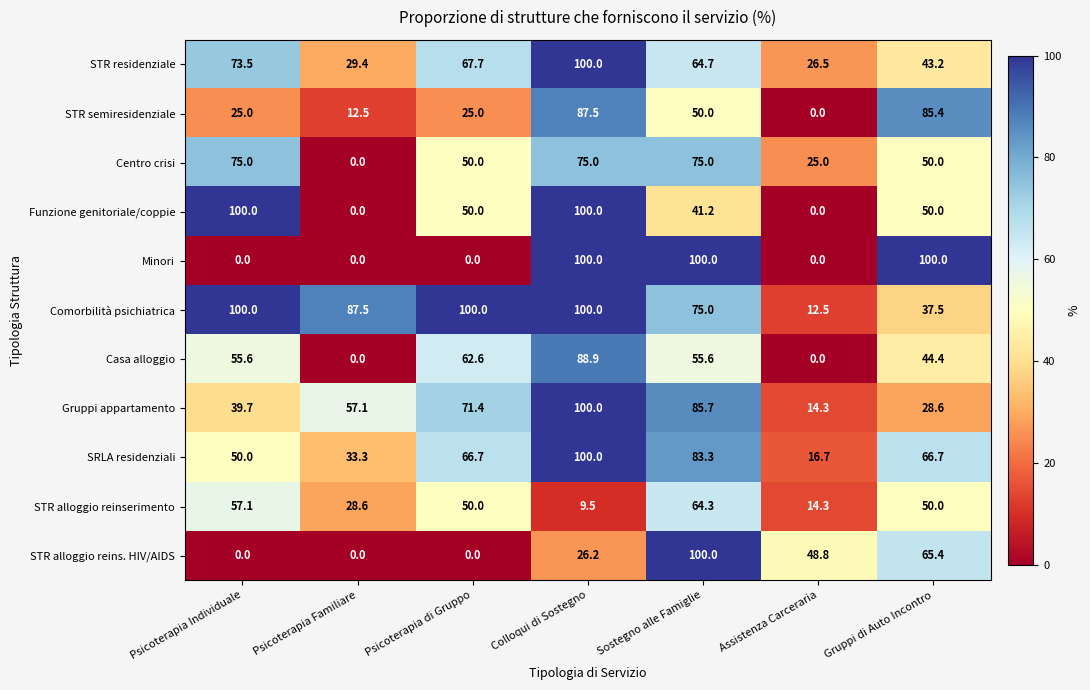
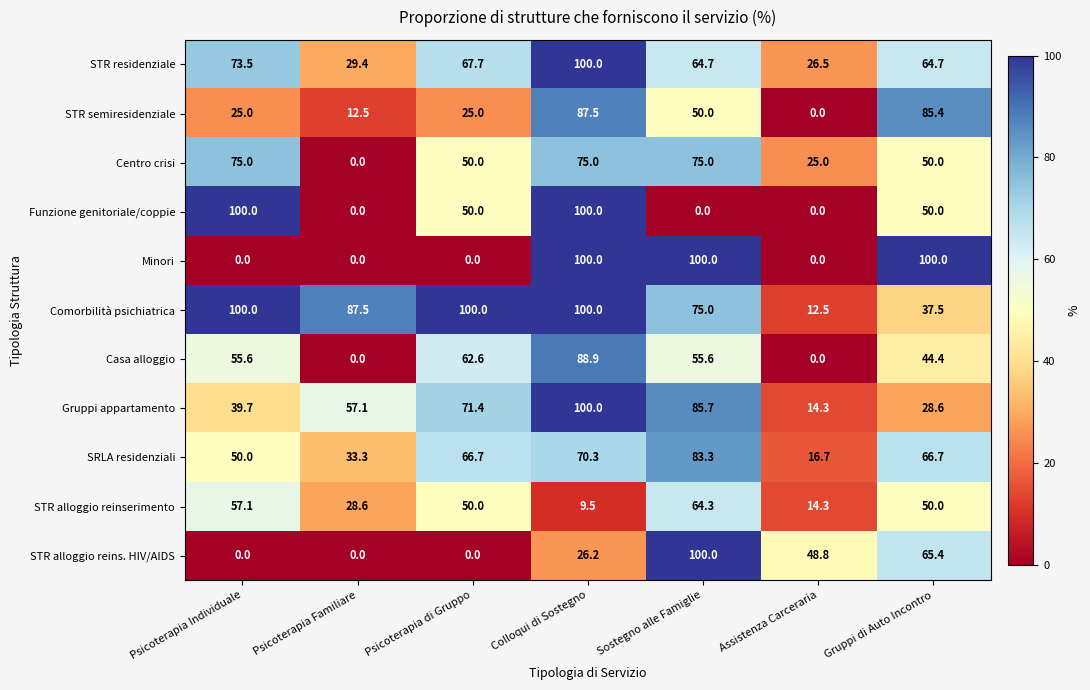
  {
    "STR residenziale": {
      "Psicoterapia Individuale": 73.5,
      "Psicoterapia Familiare": 29.4,
      "Psicoterapia di Gruppo": 67.7,
      "Colloqui di Sostegno": 100.0,
      "Sostegno alle Famiglie": 64.7,
      "Assistenza Carceraria": 26.5,
-     "Gruppi di Auto Incontro": 43.2
+     "Gruppi di Auto Incontro": 64.7
    },
    "STR semiresidenziale": {
      "Psicoterapia Individuale": 25.0,
      "Psicoterapia Familiare": 12.5,
      "Psicoterapia di Gruppo": 25.0,
      "Colloqui di Sostegno": 87.5,
      "Sostegno alle Famiglie": 50.0,
      "Assistenza Carceraria": 0.0,
      "Gruppi di Auto Incontro": 85.4
    },
    "Centro crisi": {
      "Psicoterapia Individuale": 75.0,
      "Psicoterapia Familiare": 0.0,
      "Psicoterapia di Gruppo": 50.0,
      "Colloqui di Sostegno": 75.0,
      "Sostegno alle Famiglie": 75.0,
      "Assistenza Carceraria": 25.0,
      "Gruppi di Auto Incontro": 50.0
    },
    "Funzione genitoriale/coppie": {
      "Psicoterapia Individuale": 100.0,
      "Psicoterapia Familiare": 0.0,
      "Psicoterapia di Gruppo": 50.0,
      "Colloqui di Sostegno": 100.0,
-     "Sostegno alle Famiglie": 41.2,
+     "Sostegno alle Famiglie": 0.0,
      "Assistenza Carceraria": 0.0,
      "Gruppi di Auto Incontro": 50.0
    },
    "Minori": {
      "Psicoterapia Individuale": 0.0,
      "Psicoterapia Familiare": 0.0,
      "Psicoterapia di Gruppo": 0.0,
      "Colloqui di Sostegno": 100.0,
      "Sostegno alle Famiglie": 100.0,
      "Assistenza Carceraria": 0.0,
      "Gruppi di Auto Incontro": 100.0
    },
    "Comorbilità psichiatrica": {
      "Psicoterapia Individuale": 100.0,
      "Psicoterapia Familiare": 87.5,
      "Psicoterapia di Gruppo": 100.0,
      "Colloqui di Sostegno": 100.0,
      "Sostegno alle Famiglie": 75.0,
      "Assistenza Carceraria": 12.5,
      "Gruppi di Auto Incontro": 37.5
    },
    "Casa alloggio": {
      "Psicoterapia Individuale": 55.6,
      "Psicoterapia Familiare": 0.0,
      "Psicoterapia di Gruppo": 62.6,
      "Colloqui di Sostegno": 88.9,
      "Sostegno alle Famiglie": 55.6,
      "Assistenza Carceraria": 0.0,
      "Gruppi di Auto Incontro": 44.4
    },
    "Gruppi appartamento": {
      "Psicoterapia Individuale": 39.7,
      "Psicoterapia Familiare": 57.1,
      "Psicoterapia di Gruppo": 71.4,
      "Colloqui di Sostegno": 100.0,
      "Sostegno alle Famiglie": 85.7,
      "Assistenza Carceraria": 14.3,
      "Gruppi di Auto Incontro": 28.6
    },
    "SRLA residenziali": {
      "Psicoterapia Individuale": 50.0,
      "Psicoterapia Familiare": 33.3,
      "Psicoterapia di Gruppo": 66.7,
-     "Colloqui di Sostegno": 100.0,
+     "Colloqui di Sostegno": 70.3,
      "Sostegno alle Famiglie": 83.3,
      "Assistenza Carceraria": 16.7,
      "Gruppi di Auto Incontro": 66.7
    },
    "STR alloggio reinserimento": {
      "Psicoterapia Individuale": 57.1,
      "Psicoterapia Familiare": 28.6,
      "Psicoterapia di Gruppo": 50.0,
      "Colloqui di Sostegno": 9.5,
      "Sostegno alle Famiglie": 64.3,
      "Assistenza Carceraria": 14.3,
      "Gruppi di Auto Incontro": 50.0
    },
    "STR alloggio reins. HIV/AIDS": {
      "Psicoterapia Individuale": 0.0,
      "Psicoterapia Familiare": 0.0,
      "Psicoterapia di Gruppo": 0.0,
      "Colloqui di Sostegno": 26.2,
      "Sostegno alle Famiglie": 100.0,
      "Assistenza Carceraria": 48.8,
      "Gruppi di Auto Incontro": 65.4
    }
  }
